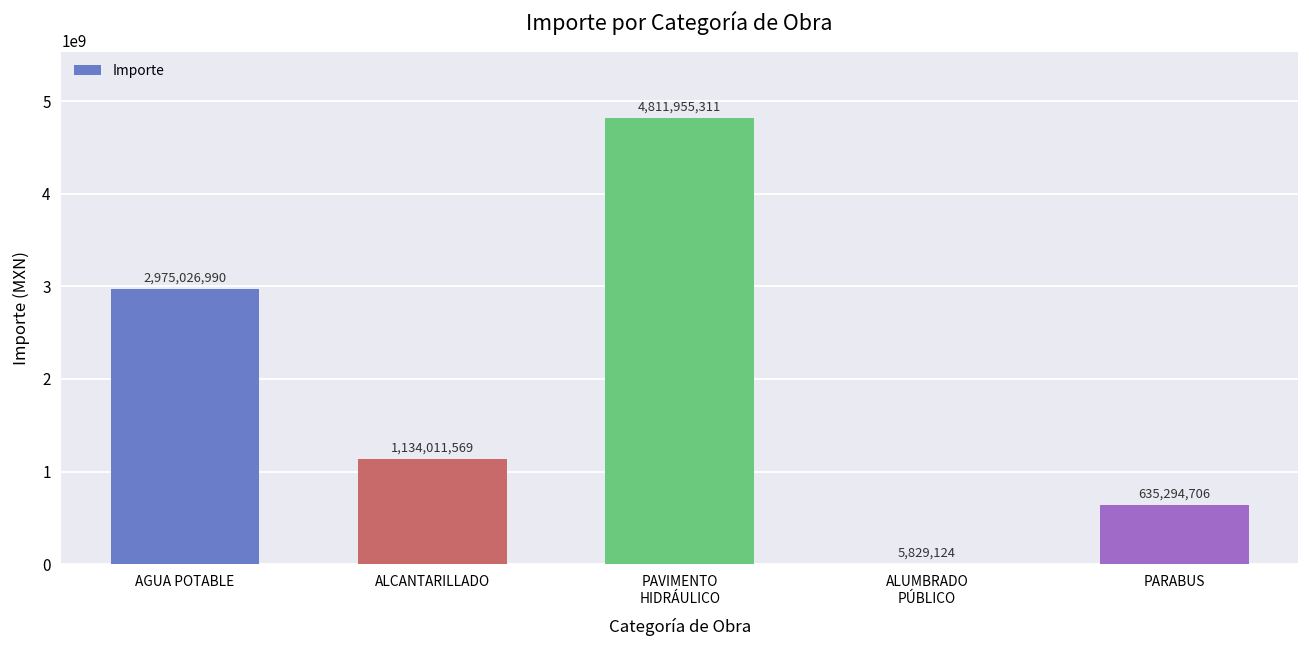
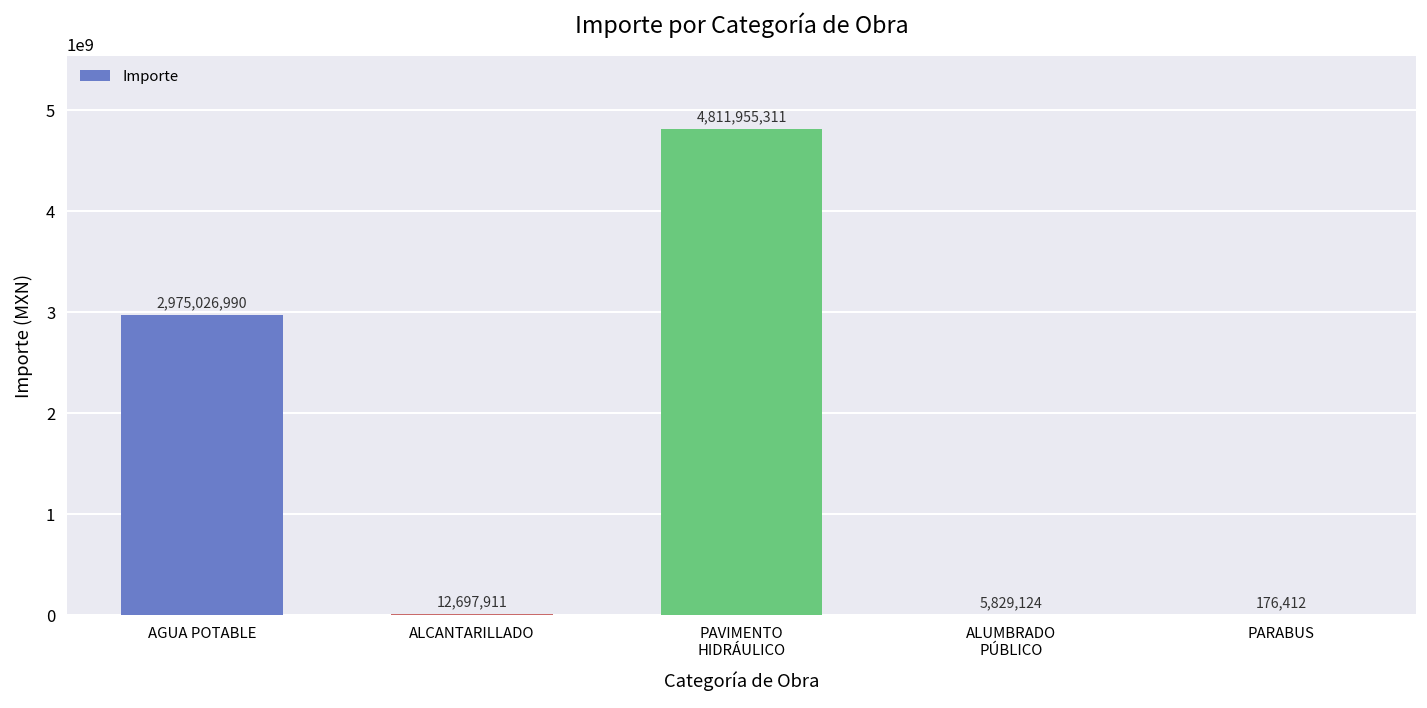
  {
    "AGUA POTABLE": "2,975,026,990",
-   "ALCANTARILLADO": "1,134,011,569",
+   "ALCANTARILLADO": "12,697,911",
    "PAVIMENTO HIDRÁULICO": "4,811,955,311",
    "ALUMBRADO PÚBLICO": "5,829,124",
-   "PARABUS": "635,294,706"
+   "PARABUS": "176,412"
  }
